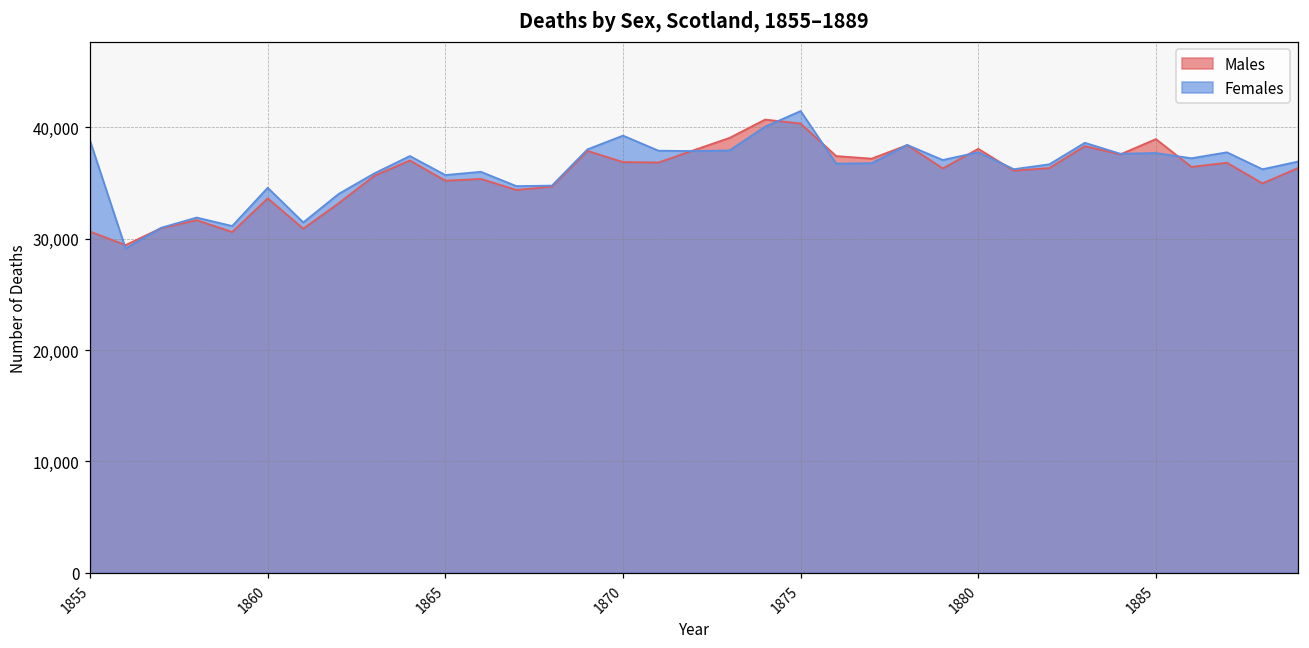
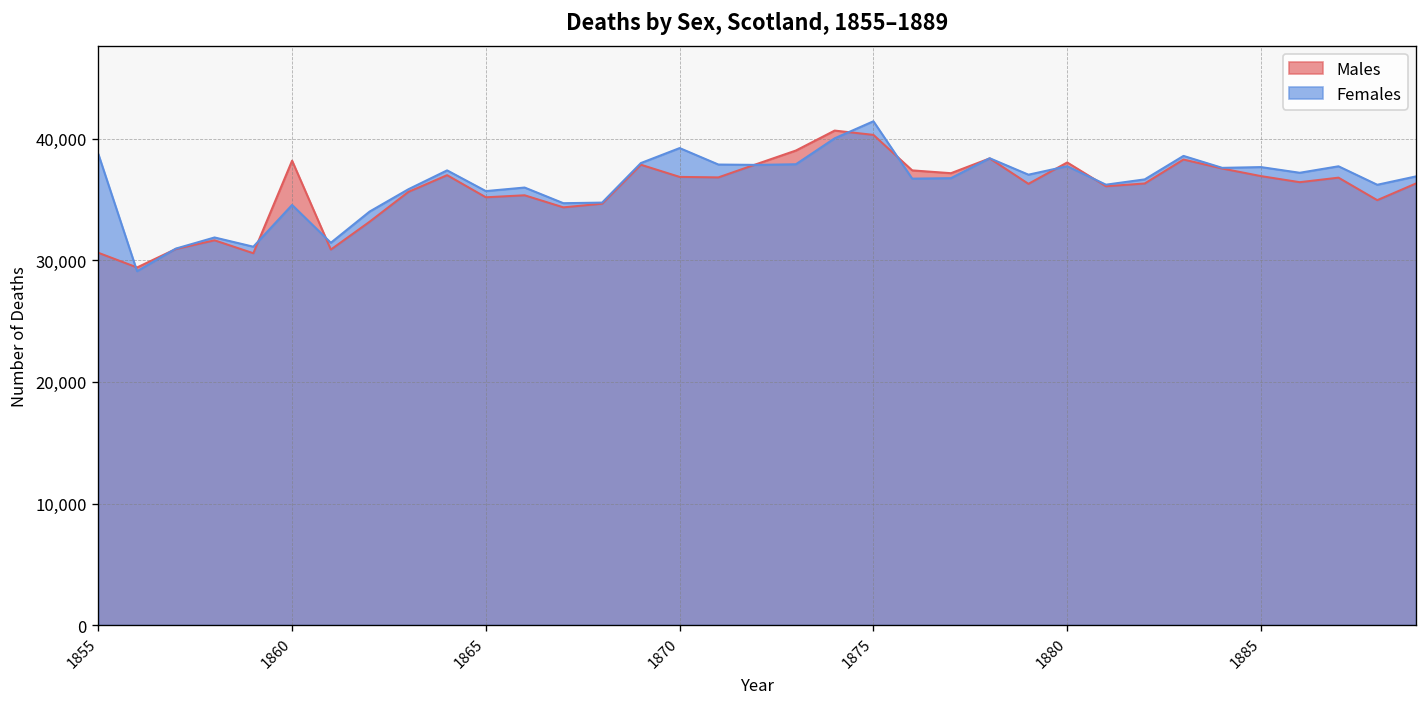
  {
    "Males": {
      "1855": "30,600",
-     "1860": "33,600",
+     "1860": "38,200",
      "1865": "35,200",
      "1870": "36,900",
      "1875": "40,300",
      "1880": "38,100",
-     "1885": "38,900"
+     "1885": "36,900"
    },
    "Females": {
      "1855": "38,800",
      "1860": "34,600",
      "1865": "35,700",
      "1870": "39,200",
      "1875": "41,400",
      "1880": "37,700",
      "1885": "37,700"
    }
  }
